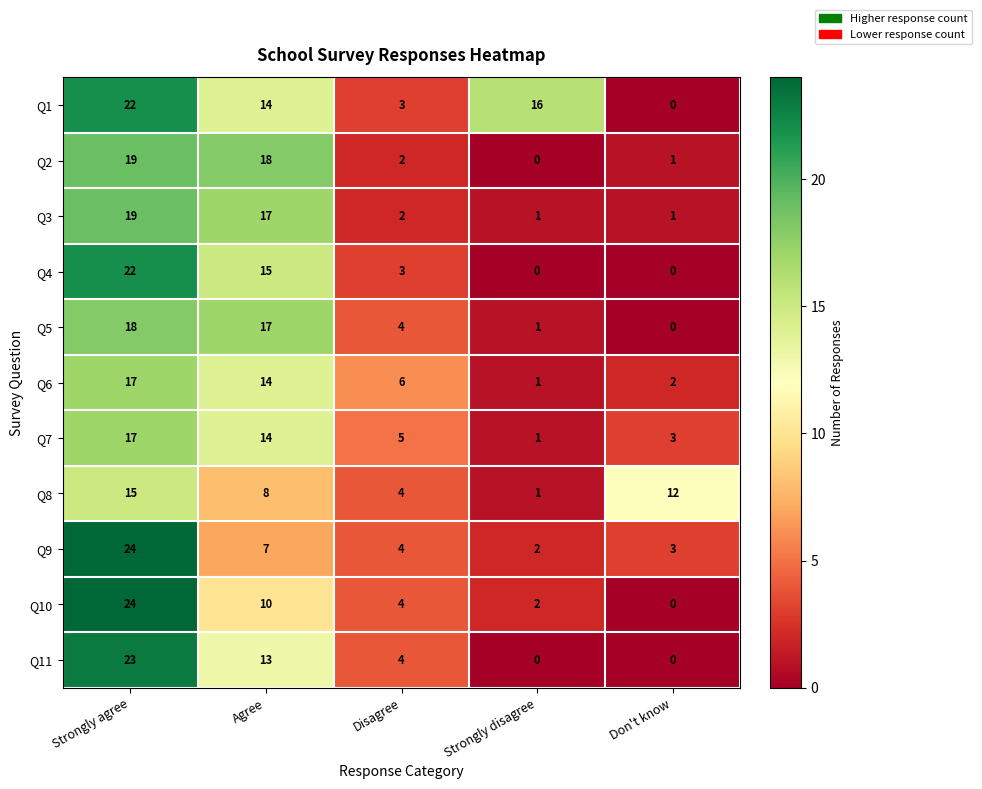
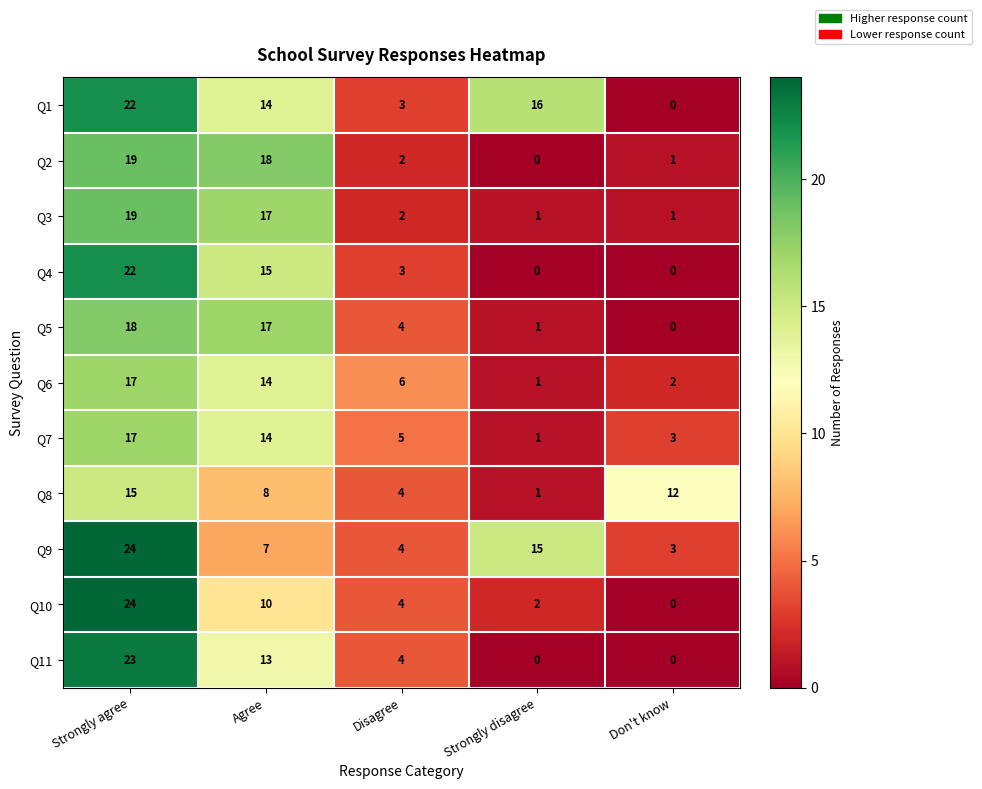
  {
    "Q1": {
      "Strongly agree": 22,
      "Agree": 14,
      "Disagree": 3,
      "Strongly disagree": 16,
      "Don't know": 0
    },
    "Q2": {
      "Strongly agree": 19,
      "Agree": 18,
      "Disagree": 2,
      "Strongly disagree": 0,
      "Don't know": 1
    },
    "Q3": {
      "Strongly agree": 19,
      "Agree": 17,
      "Disagree": 2,
      "Strongly disagree": 1,
      "Don't know": 1
    },
    "Q4": {
      "Strongly agree": 22,
      "Agree": 15,
      "Disagree": 3,
      "Strongly disagree": 0,
      "Don't know": 0
    },
    "Q5": {
      "Strongly agree": 18,
      "Agree": 17,
      "Disagree": 4,
      "Strongly disagree": 1,
      "Don't know": 0
    },
    "Q6": {
      "Strongly agree": 17,
      "Agree": 14,
      "Disagree": 6,
      "Strongly disagree": 1,
      "Don't know": 2
    },
    "Q7": {
      "Strongly agree": 17,
      "Agree": 14,
      "Disagree": 5,
      "Strongly disagree": 1,
      "Don't know": 3
    },
    "Q8": {
      "Strongly agree": 15,
      "Agree": 8,
      "Disagree": 4,
      "Strongly disagree": 1,
      "Don't know": 12
    },
    "Q9": {
      "Strongly agree": 24,
      "Agree": 7,
      "Disagree": 4,
-     "Strongly disagree": 2,
+     "Strongly disagree": 15,
      "Don't know": 3
    },
    "Q10": {
      "Strongly agree": 24,
      "Agree": 10,
      "Disagree": 4,
      "Strongly disagree": 2,
      "Don't know": 0
    },
    "Q11": {
      "Strongly agree": 23,
      "Agree": 13,
      "Disagree": 4,
      "Strongly disagree": 0,
      "Don't know": 0
    }
  }
